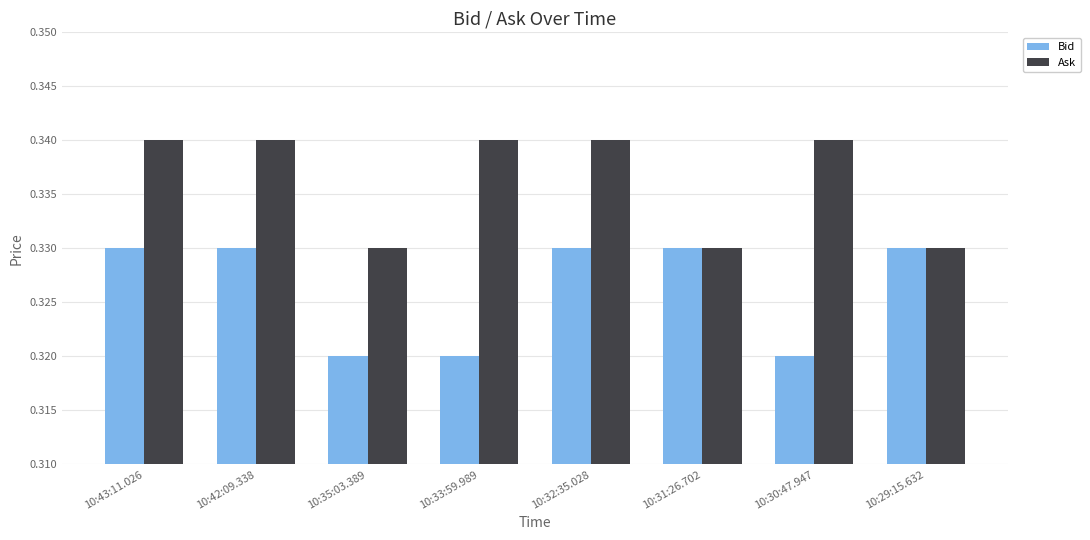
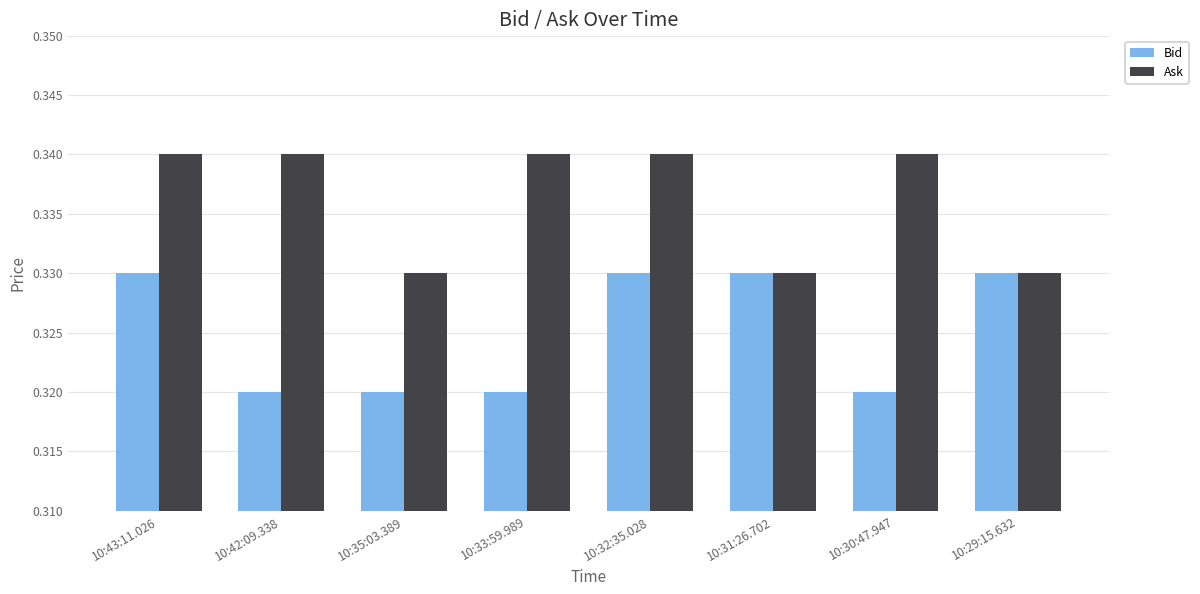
  {
    "Bid": {
      "10:43:11.026": 0.33,
-     "10:42:09.338": 0.33,
+     "10:42:09.338": 0.32,
      "10:35:03.389": 0.32,
      "10:33:59.989": 0.32,
      "10:32:35.028": 0.33,
      "10:31:26.702": 0.33,
      "10:30:47.947": 0.32,
      "10:29:15.632": 0.33
    },
    "Ask": {
      "10:43:11.026": 0.34,
      "10:42:09.338": 0.34,
      "10:35:03.389": 0.33,
      "10:33:59.989": 0.34,
      "10:32:35.028": 0.34,
      "10:31:26.702": 0.33,
      "10:30:47.947": 0.34,
      "10:29:15.632": 0.33
    }
  }
